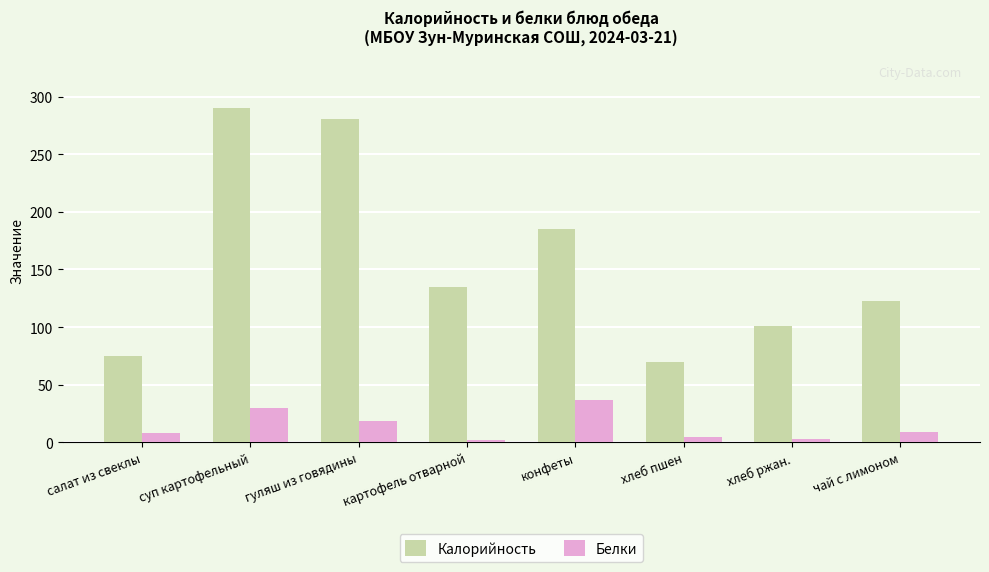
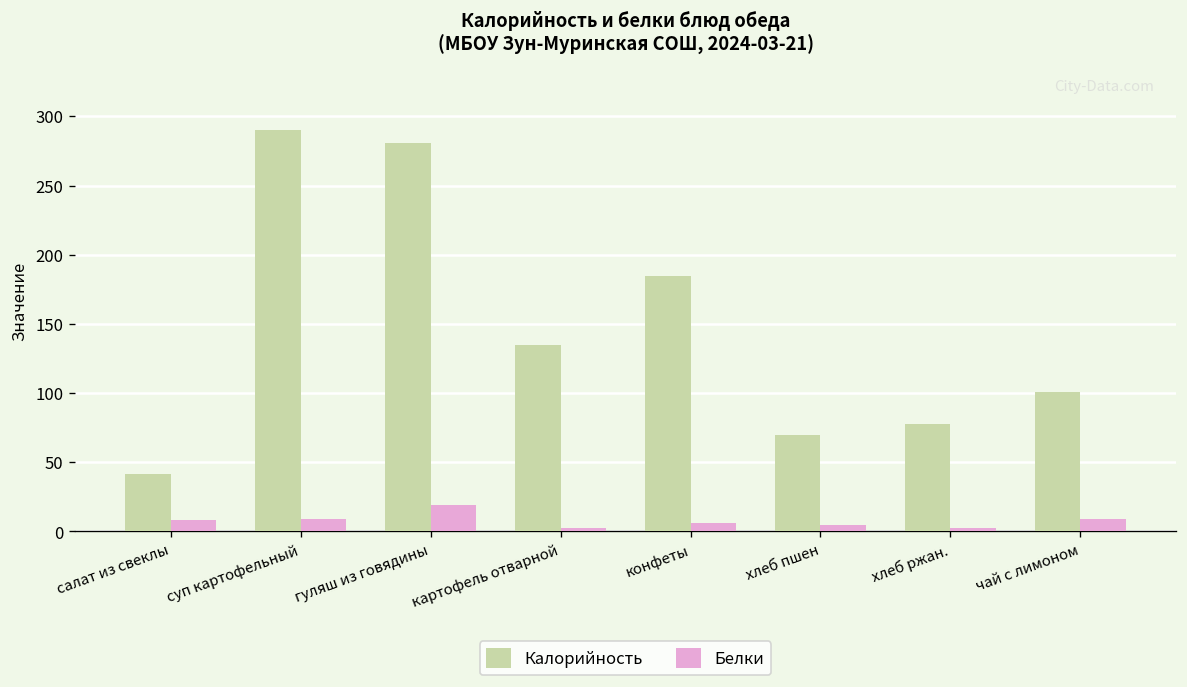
  {
    "Калорийность": {
-     "салат из свеклы": 75,
+     "салат из свеклы": 42,
      "суп картофельный": 290,
      "гуляш из говядины": 281,
      "картофель отварной": 135,
      "конфеты": 185,
      "хлеб пшен": 70,
-     "хлеб ржан.": 101,
-     "чай с лимоном": 123
+     "хлеб ржан.": 77,
+     "чай с лимоном": 101
    },
    "Белки": {
      "салат из свеклы": 9,
-     "суп картофельный": 30,
+     "суп картофельный": 9,
      "гуляш из говядины": 19,
      "картофель отварной": 2,
-     "конфеты": 37,
+     "конфеты": 6,
      "хлеб пшен": 5,
      "хлеб ржан.": 3,
      "чай с лимоном": 9
    }
  }
